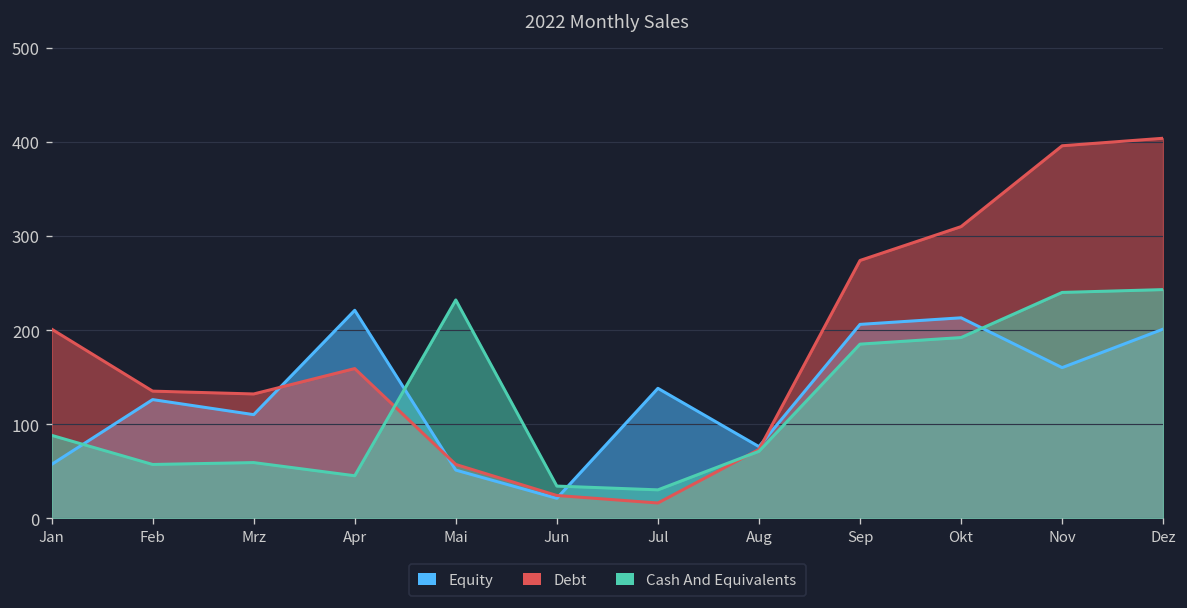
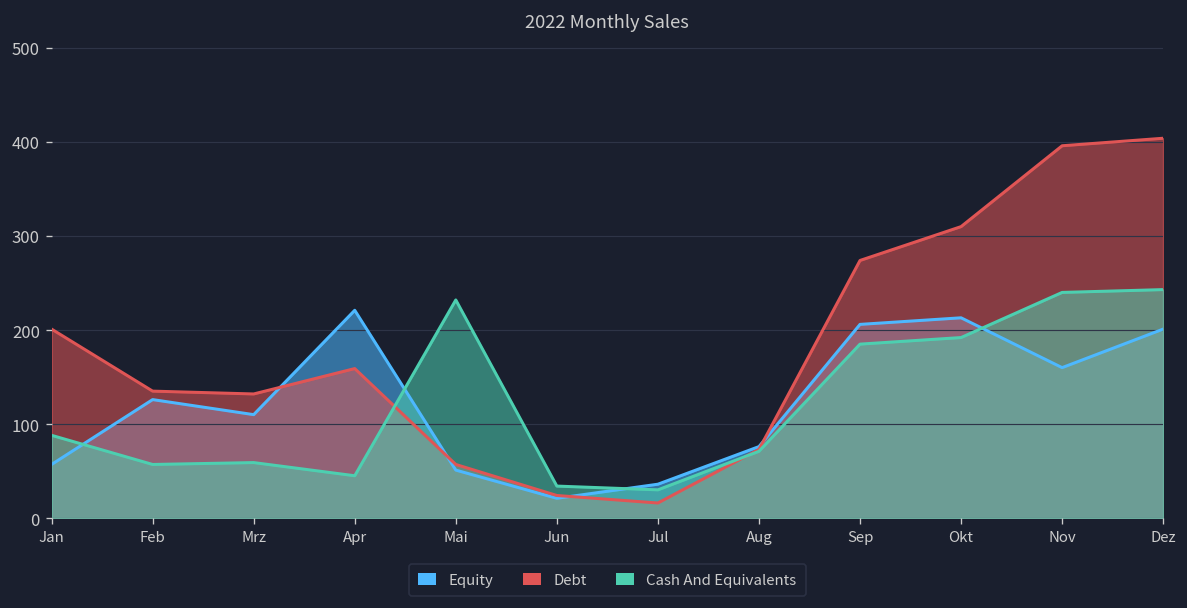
  {
    "Equity": {
      "Jan": 60,
      "Feb": 130,
      "Mrz": 110,
      "Apr": 220,
      "Mai": 50,
-     "Jul": 140,
+     "Jul": 40,
      "Sep": 210,
      "Okt": 210,
      "Nov": 160,
      "Dez": 200
    },
    "Debt": {
      "Jan": 200,
      "Feb": 140,
      "Mrz": 130,
      "Apr": 160,
      "Mai": 60,
      "Jul": 20,
      "Sep": 270,
      "Okt": 310,
      "Nov": 400,
      "Dez": 400
    },
    "Cash And Equivalents": {
      "Jan": 90,
      "Feb": 60,
      "Mrz": 60,
      "Apr": 50,
      "Mai": 230,
      "Jun": 30,
      "Jul": 30,
      "Sep": 190,
      "Okt": 190,
      "Nov": 240,
      "Dez": 240
    }
  }
